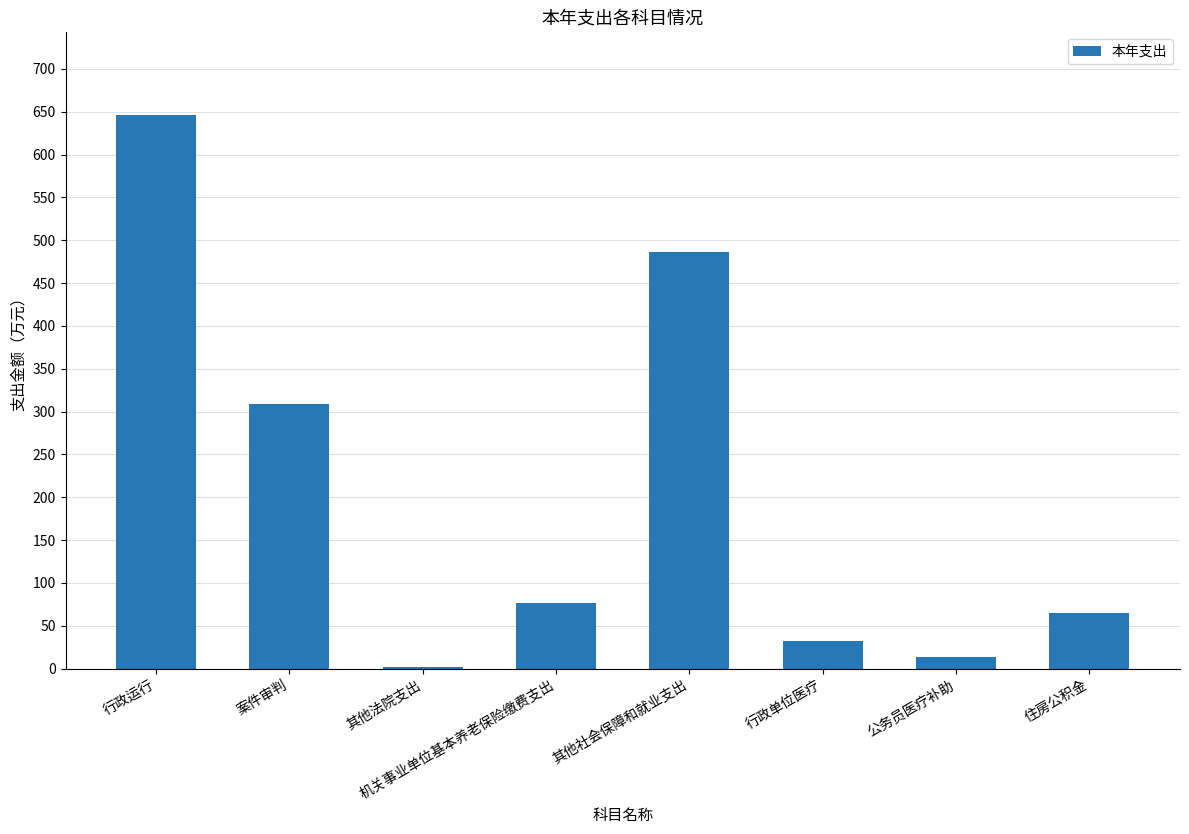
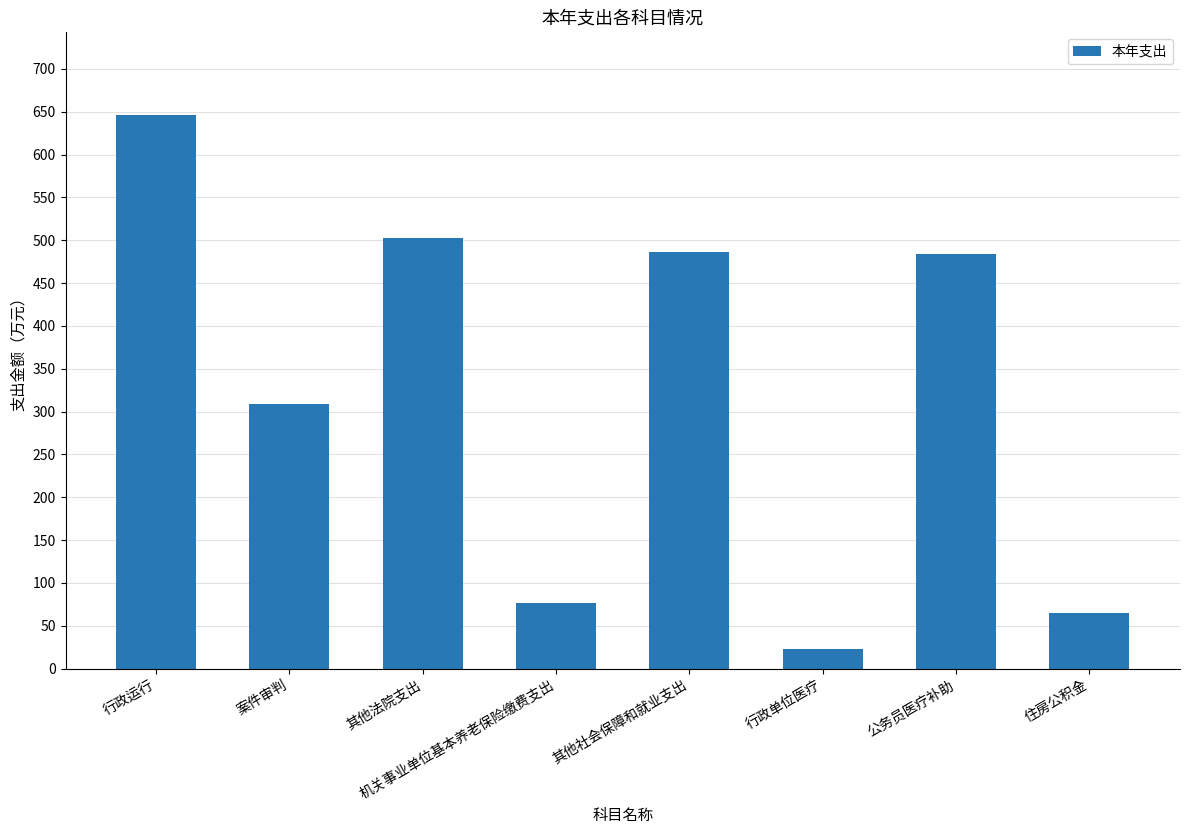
  {
    "行政运行": 650,
    "案件审判": 310,
-   "其他法院支出": 0,
+   "其他法院支出": 500,
    "机关事业单位基本养老保险缴费支出": 80,
    "其他社会保障和就业支出": 490,
-   "行政单位医疗": 30,
-   "公务员医疗补助": 10,
+   "行政单位医疗": 20,
+   "公务员医疗补助": 480,
    "住房公积金": 70
  }
